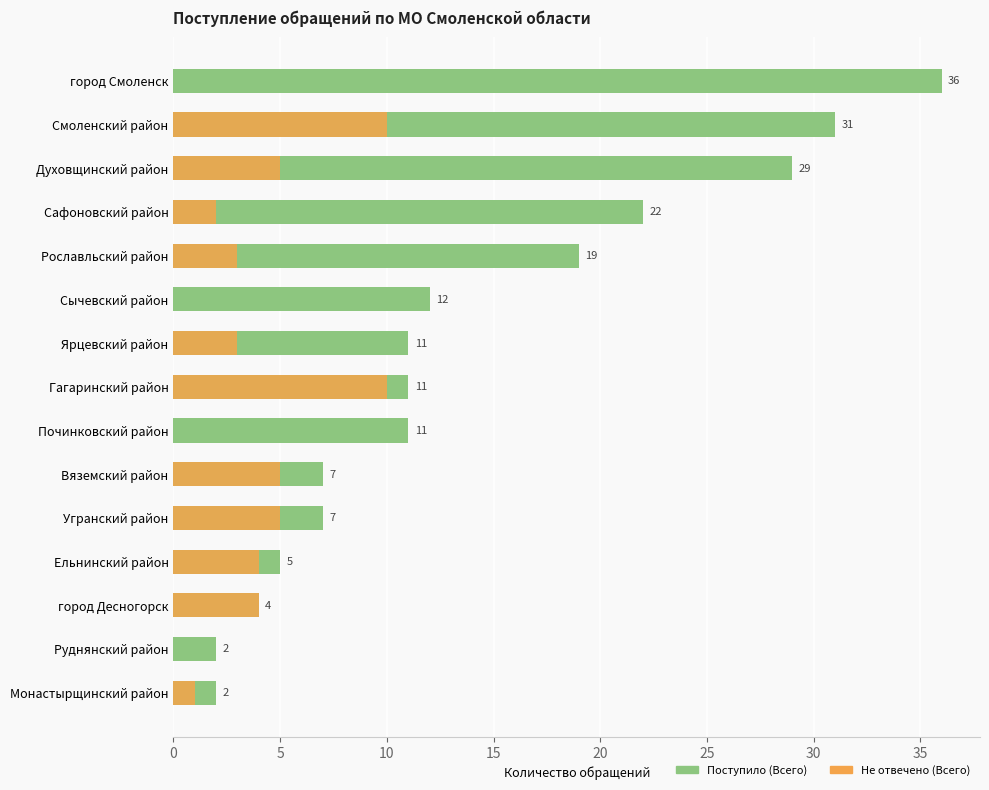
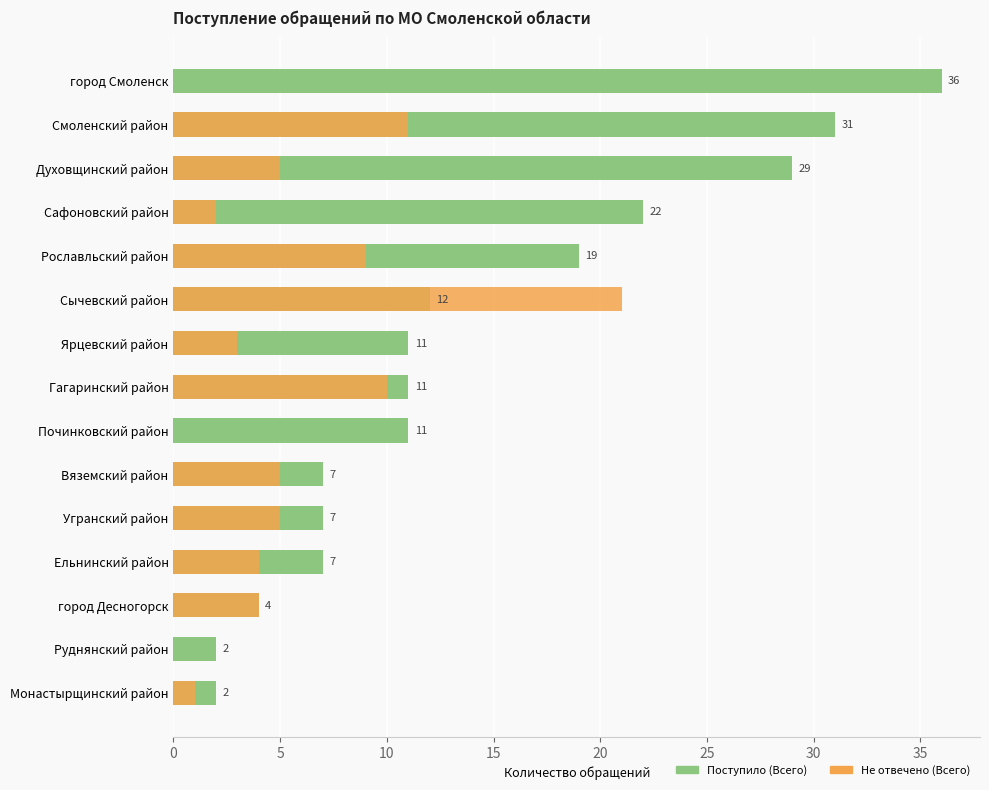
  {
    "Поступило (Всего)": {
      "город Смоленск": 36,
      "Смоленский район": 31,
      "Духовщинский район": 29,
      "Сафоновский район": 22,
      "Рославльский район": 19,
      "Ярцевский район": 11,
      "Гагаринский район": 11,
      "Починковский район": 11,
      "Вяземский район": 7,
      "Угранский район": 7,
-     "Ельнинский район": 5,
+     "Ельнинский район": 7,
      "город Десногорск": 4,
      "Руднянский район": 2,
      "Монастырщинский район": 2
    },
    "Не отвечено (Всего)": {
      "город Смоленск": 0,
-     "Смоленский район": 10,
-     "Рославльский район": 3,
-     "Сычевский район": 0,
+     "Смоленский район": 11,
+     "Рославльский район": 9,
+     "Сычевский район": 21,
      "Починковский район": 0,
      "Руднянский район": 0
    }
  }
